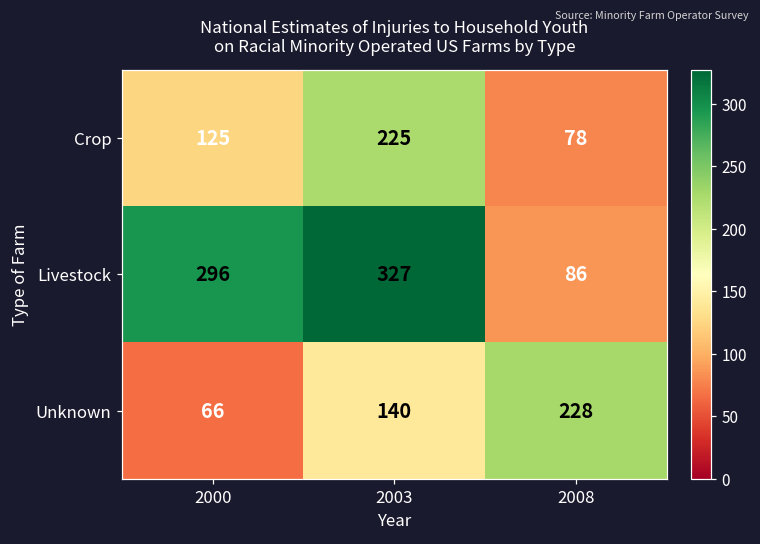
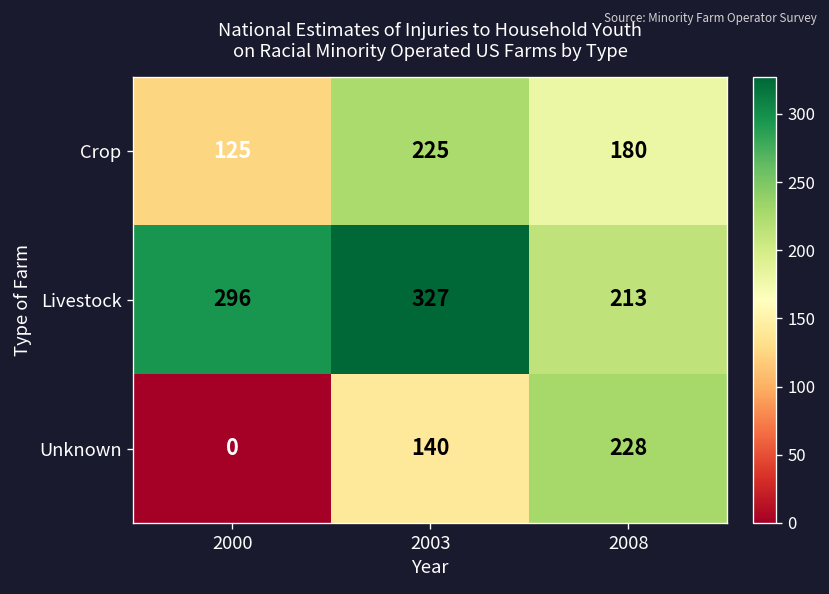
  {
    "Crop": {
      "2000": 125,
      "2003": 225,
-     "2008": 78
+     "2008": 180
    },
    "Livestock": {
      "2000": 296,
      "2003": 327,
-     "2008": 86
+     "2008": 213
    },
    "Unknown": {
-     "2000": 66,
+     "2000": 0,
      "2003": 140,
      "2008": 228
    }
  }
